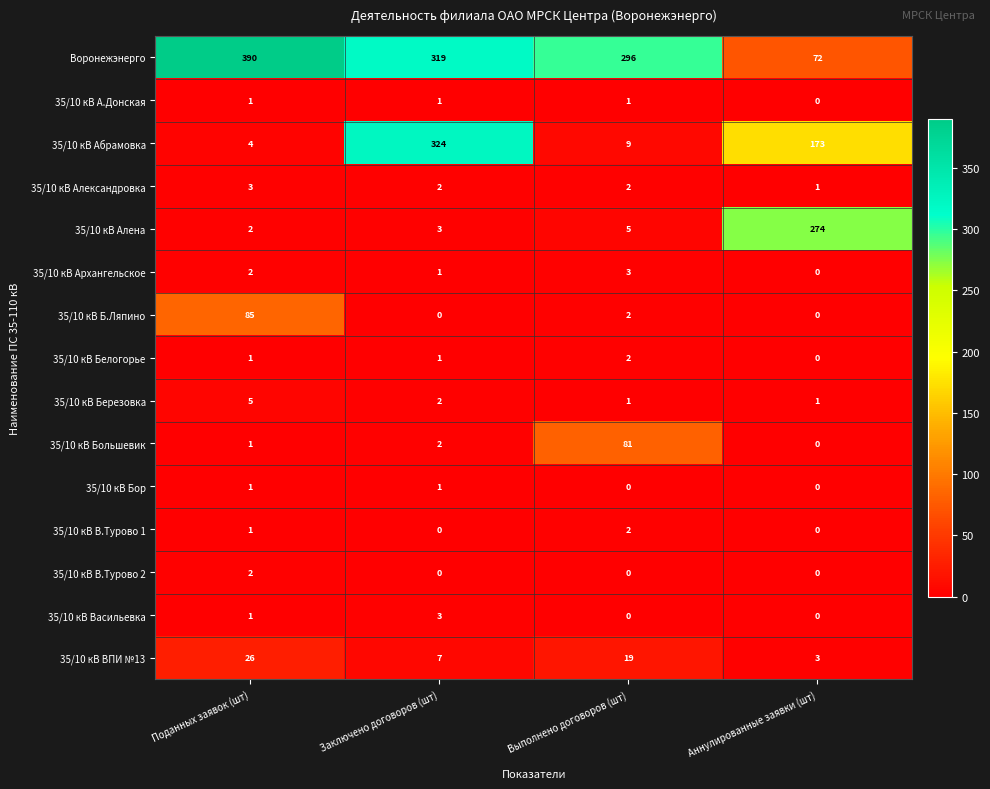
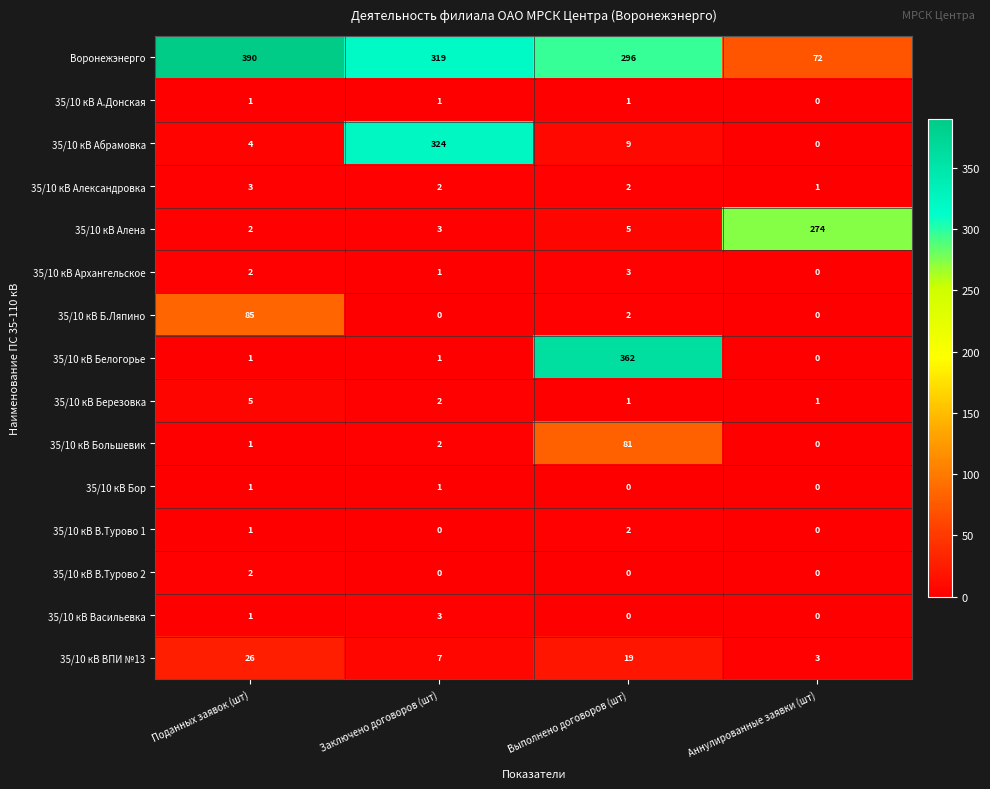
  {
    "Воронежэнерго": {
      "Поданных заявок (шт)": 390,
      "Заключено договоров (шт)": 319,
      "Выполнено договоров (шт)": 296,
      "Аннулированные заявки (шт)": 72
    },
    "35/10 кВ А.Донская": {
      "Поданных заявок (шт)": 1,
      "Заключено договоров (шт)": 1,
      "Выполнено договоров (шт)": 1,
      "Аннулированные заявки (шт)": 0
    },
    "35/10 кВ Абрамовка": {
      "Поданных заявок (шт)": 4,
      "Заключено договоров (шт)": 324,
      "Выполнено договоров (шт)": 9,
-     "Аннулированные заявки (шт)": 173
+     "Аннулированные заявки (шт)": 0
    },
    "35/10 кВ Александровка": {
      "Поданных заявок (шт)": 3,
      "Заключено договоров (шт)": 2,
      "Выполнено договоров (шт)": 2,
      "Аннулированные заявки (шт)": 1
    },
    "35/10 кВ Алена": {
      "Поданных заявок (шт)": 2,
      "Заключено договоров (шт)": 3,
      "Выполнено договоров (шт)": 5,
      "Аннулированные заявки (шт)": 274
    },
    "35/10 кВ Архангельское": {
      "Поданных заявок (шт)": 2,
      "Заключено договоров (шт)": 1,
      "Выполнено договоров (шт)": 3,
      "Аннулированные заявки (шт)": 0
    },
    "35/10 кВ Б.Ляпино": {
      "Поданных заявок (шт)": 85,
      "Заключено договоров (шт)": 0,
      "Выполнено договоров (шт)": 2,
      "Аннулированные заявки (шт)": 0
    },
    "35/10 кВ Белогорье": {
      "Поданных заявок (шт)": 1,
      "Заключено договоров (шт)": 1,
-     "Выполнено договоров (шт)": 2,
+     "Выполнено договоров (шт)": 362,
      "Аннулированные заявки (шт)": 0
    },
    "35/10 кВ Березовка": {
      "Поданных заявок (шт)": 5,
      "Заключено договоров (шт)": 2,
      "Выполнено договоров (шт)": 1,
      "Аннулированные заявки (шт)": 1
    },
    "35/10 кВ Большевик": {
      "Поданных заявок (шт)": 1,
      "Заключено договоров (шт)": 2,
      "Выполнено договоров (шт)": 81,
      "Аннулированные заявки (шт)": 0
    },
    "35/10 кВ Бор": {
      "Поданных заявок (шт)": 1,
      "Заключено договоров (шт)": 1,
      "Выполнено договоров (шт)": 0,
      "Аннулированные заявки (шт)": 0
    },
    "35/10 кВ В.Турово 1": {
      "Поданных заявок (шт)": 1,
      "Заключено договоров (шт)": 0,
      "Выполнено договоров (шт)": 2,
      "Аннулированные заявки (шт)": 0
    },
    "35/10 кВ В.Турово 2": {
      "Поданных заявок (шт)": 2,
      "Заключено договоров (шт)": 0,
      "Выполнено договоров (шт)": 0,
      "Аннулированные заявки (шт)": 0
    },
    "35/10 кВ Васильевка": {
      "Поданных заявок (шт)": 1,
      "Заключено договоров (шт)": 3,
      "Выполнено договоров (шт)": 0,
      "Аннулированные заявки (шт)": 0
    },
    "35/10 кВ ВПИ №13": {
      "Поданных заявок (шт)": 26,
      "Заключено договоров (шт)": 7,
      "Выполнено договоров (шт)": 19,
      "Аннулированные заявки (шт)": 3
    }
  }
